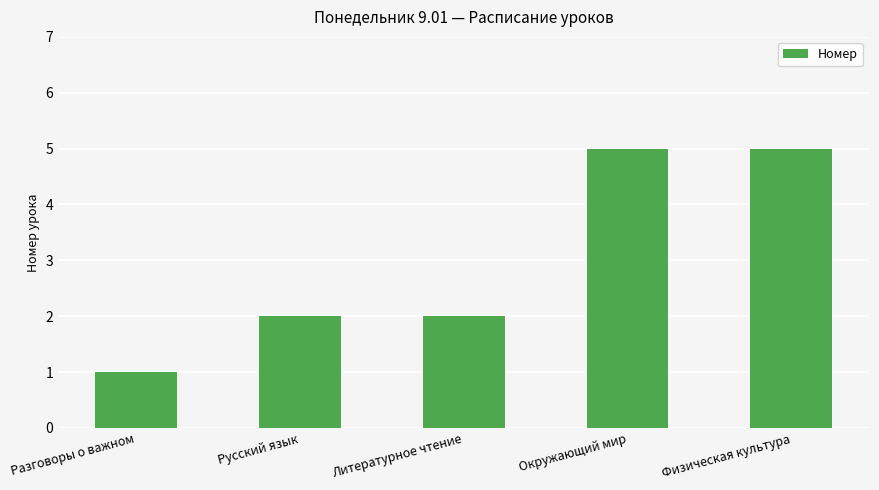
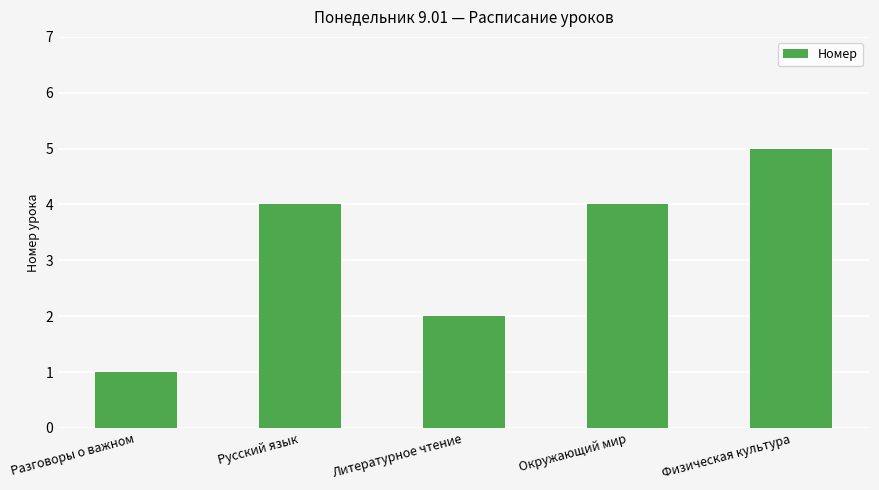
  {
    "Разговоры о важном": 1,
-   "Русский язык": 2,
+   "Русский язык": 4,
    "Литературное чтение": 2,
-   "Окружающий мир": 5,
+   "Окружающий мир": 4,
    "Физическая культура": 5
  }
